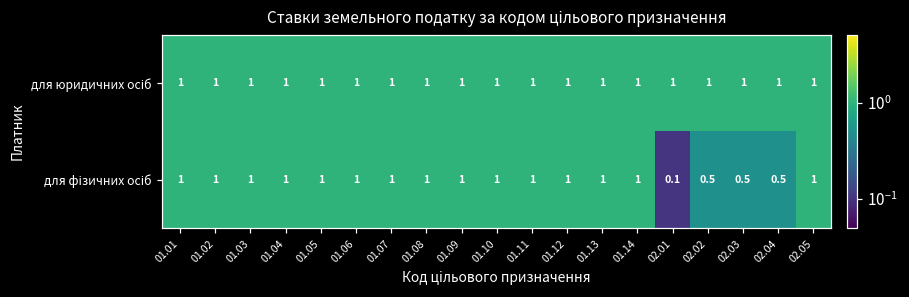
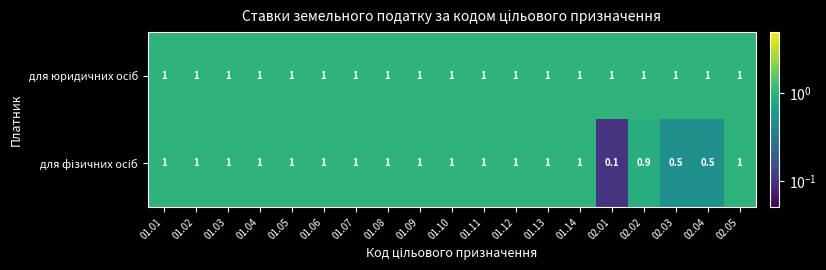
  {
    "для юридичних осіб": {
      "01.01": 1,
      "01.02": 1,
      "01.03": 1,
      "01.04": 1,
      "01.05": 1,
      "01.06": 1,
      "01.07": 1,
      "01.08": 1,
      "01.09": 1,
      "01.10": 1,
      "01.11": 1,
      "01.12": 1,
      "01.13": 1,
      "01.14": 1,
      "02.01": 1,
      "02.02": 1,
      "02.03": 1,
      "02.04": 1,
      "02.05": 1
    },
    "для фізичних осіб": {
      "01.01": 1,
      "01.02": 1,
      "01.03": 1,
      "01.04": 1,
      "01.05": 1,
      "01.06": 1,
      "01.07": 1,
      "01.08": 1,
      "01.09": 1,
      "01.10": 1,
      "01.11": 1,
      "01.12": 1,
      "01.13": 1,
      "01.14": 1,
      "02.01": 0.1,
-     "02.02": 0.5,
+     "02.02": 0.9,
      "02.03": 0.5,
      "02.04": 0.5,
      "02.05": 1
    }
  }
